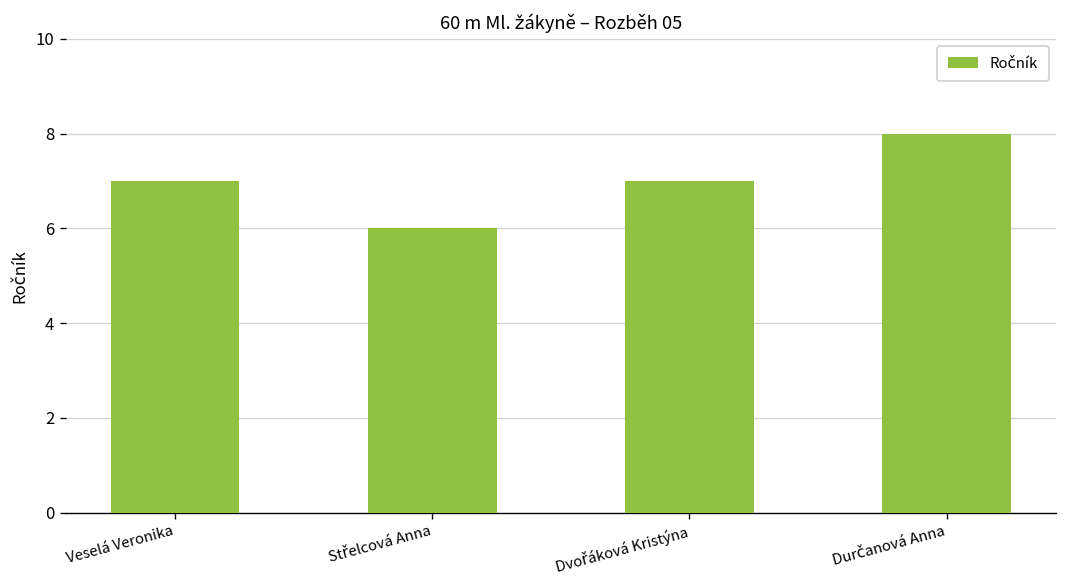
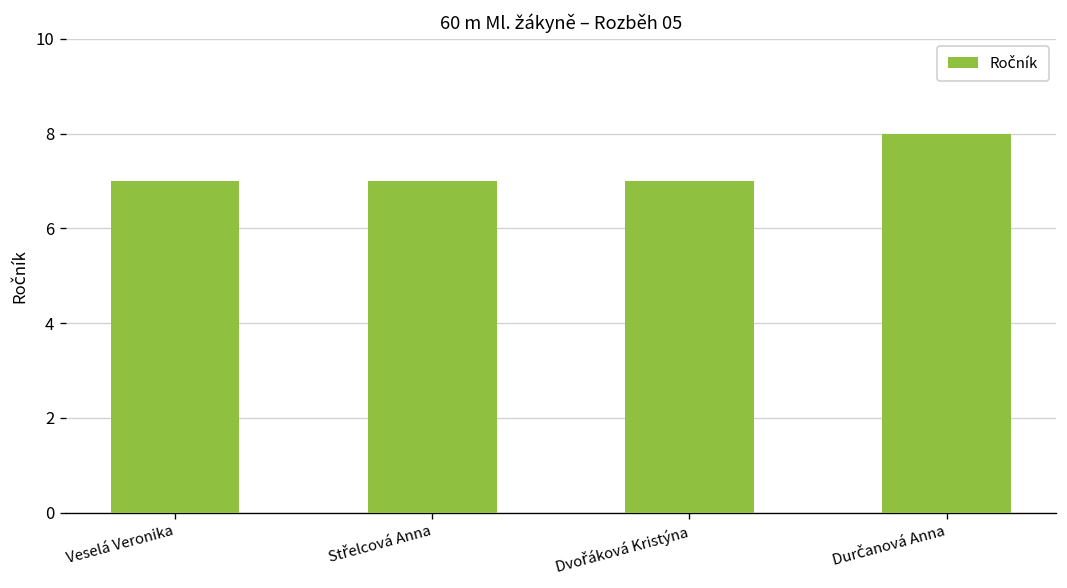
  {
    "Veselá Veronika": 7,
-   "Střelcová Anna": 6,
+   "Střelcová Anna": 7,
    "Dvořáková Kristýna": 7,
    "Durčanová Anna": 8
  }
